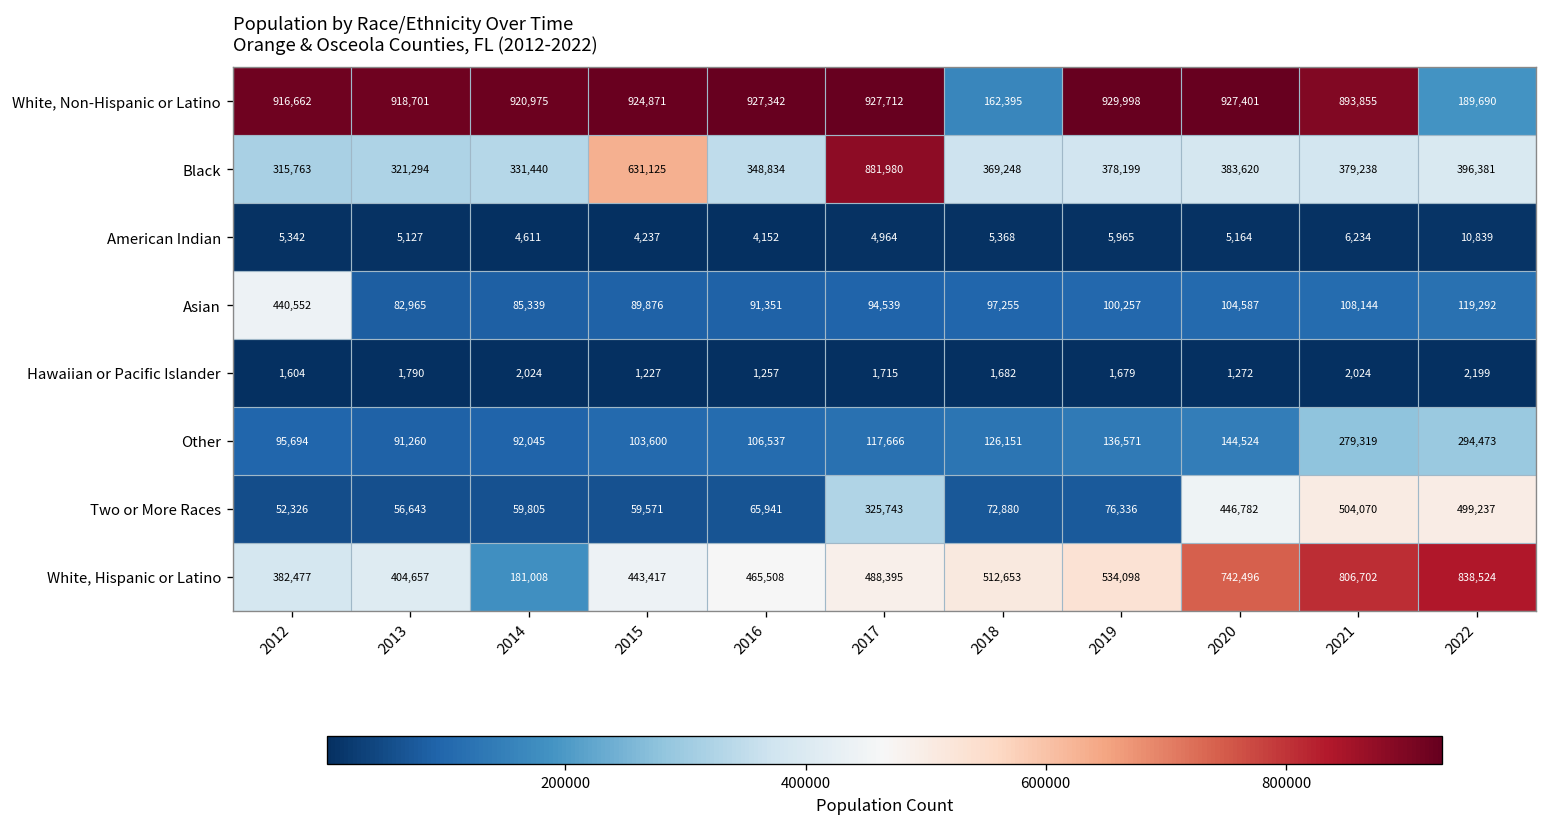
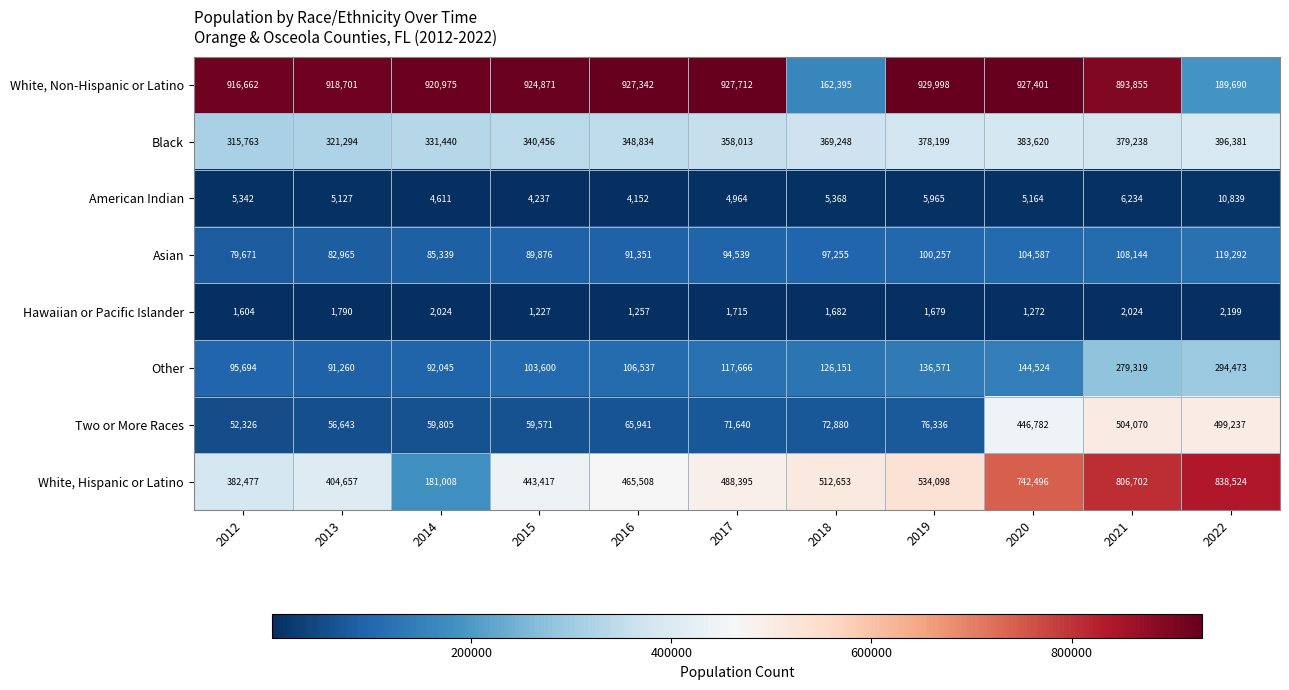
  {
    "White, Non-Hispanic or Latino": {
      "2012": "916,662",
      "2013": "918,701",
      "2014": "920,975",
      "2015": "924,871",
      "2016": "927,342",
      "2017": "927,712",
      "2018": "162,395",
      "2019": "929,998",
      "2020": "927,401",
      "2021": "893,855",
      "2022": "189,690"
    },
    "Black": {
      "2012": "315,763",
      "2013": "321,294",
      "2014": "331,440",
-     "2015": "631,125",
+     "2015": "340,456",
      "2016": "348,834",
-     "2017": "881,980",
+     "2017": "358,013",
      "2018": "369,248",
      "2019": "378,199",
      "2020": "383,620",
      "2021": "379,238",
      "2022": "396,381"
    },
    "American Indian": {
      "2012": "5,342",
      "2013": "5,127",
      "2014": "4,611",
      "2015": "4,237",
      "2016": "4,152",
      "2017": "4,964",
      "2018": "5,368",
      "2019": "5,965",
      "2020": "5,164",
      "2021": "6,234",
      "2022": "10,839"
    },
    "Asian": {
-     "2012": "440,552",
+     "2012": "79,671",
      "2013": "82,965",
      "2014": "85,339",
      "2015": "89,876",
      "2016": "91,351",
      "2017": "94,539",
      "2018": "97,255",
      "2019": "100,257",
      "2020": "104,587",
      "2021": "108,144",
      "2022": "119,292"
    },
    "Hawaiian or Pacific Islander": {
      "2012": "1,604",
      "2013": "1,790",
      "2014": "2,024",
      "2015": "1,227",
      "2016": "1,257",
      "2017": "1,715",
      "2018": "1,682",
      "2019": "1,679",
      "2020": "1,272",
      "2021": "2,024",
      "2022": "2,199"
    },
    "Other": {
      "2012": "95,694",
      "2013": "91,260",
      "2014": "92,045",
      "2015": "103,600",
      "2016": "106,537",
      "2017": "117,666",
      "2018": "126,151",
      "2019": "136,571",
      "2020": "144,524",
      "2021": "279,319",
      "2022": "294,473"
    },
    "Two or More Races": {
      "2012": "52,326",
      "2013": "56,643",
      "2014": "59,805",
      "2015": "59,571",
      "2016": "65,941",
-     "2017": "325,743",
+     "2017": "71,640",
      "2018": "72,880",
      "2019": "76,336",
      "2020": "446,782",
      "2021": "504,070",
      "2022": "499,237"
    },
    "White, Hispanic or Latino": {
      "2012": "382,477",
      "2013": "404,657",
      "2014": "181,008",
      "2015": "443,417",
      "2016": "465,508",
      "2017": "488,395",
      "2018": "512,653",
      "2019": "534,098",
      "2020": "742,496",
      "2021": "806,702",
      "2022": "838,524"
    }
  }
